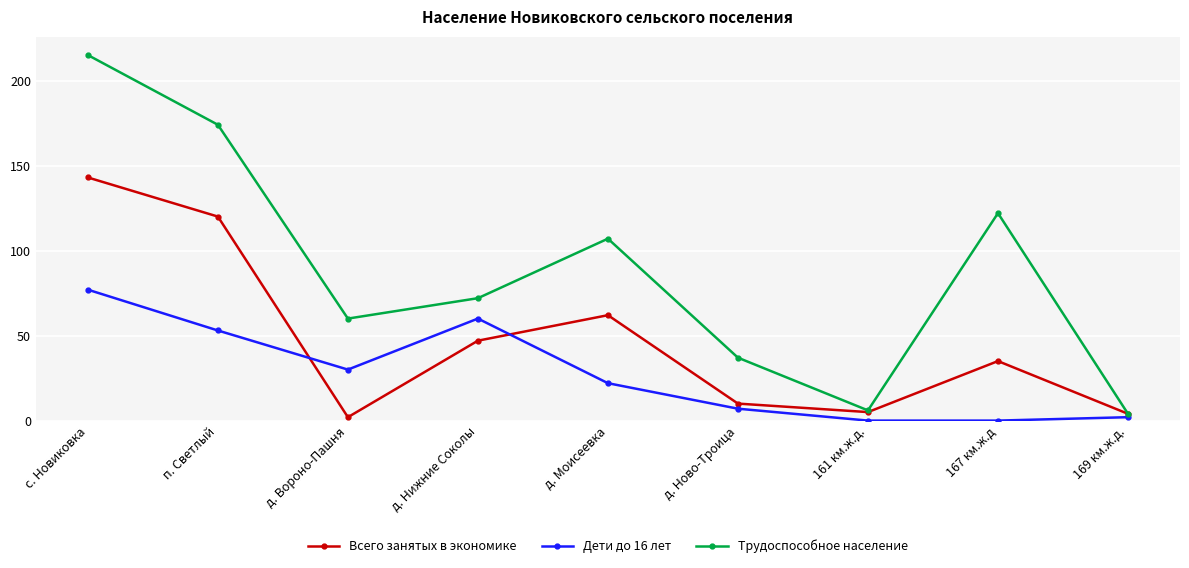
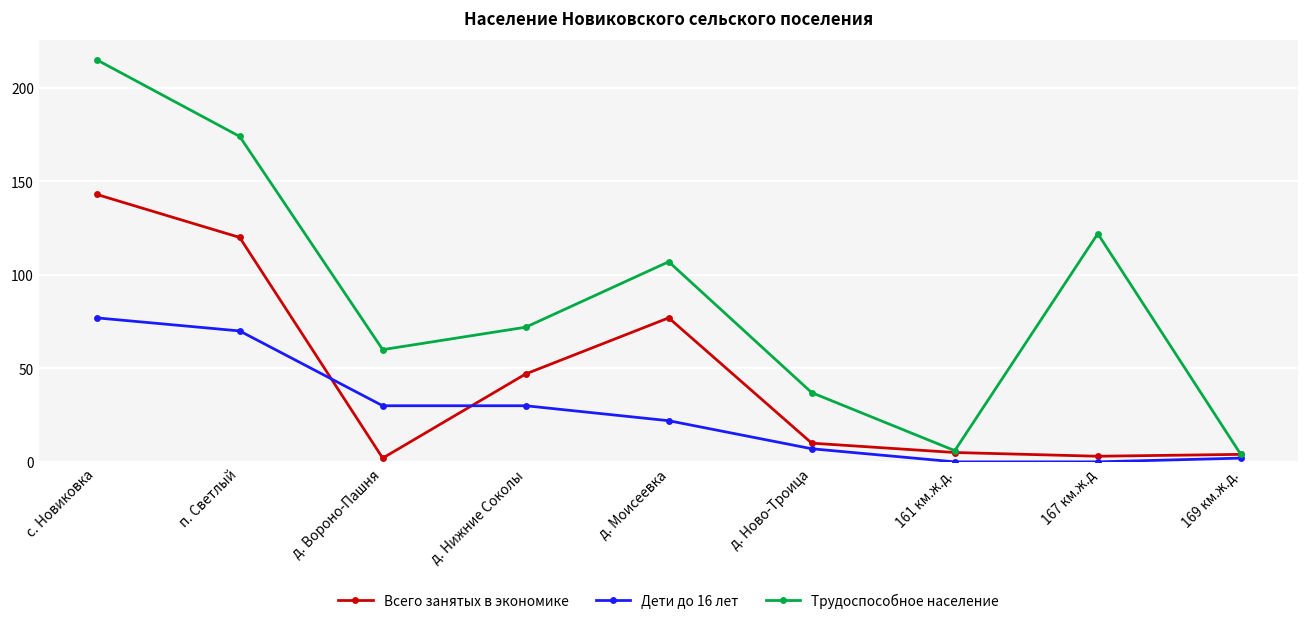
  {
    "Всего занятых в экономике": {
      "с. Новиковка": 143,
      "п. Светлый": 120,
      "д. Вороно-Пашня": 2,
      "д. Нижние Соколы": 47,
-     "д. Моисеевка": 62,
+     "д. Моисеевка": 77,
      "д. Ново-Троица": 10,
-     "167 км.ж.д": 35
+     "167 км.ж.д": 3
    },
    "Дети до 16 лет": {
      "с. Новиковка": 77,
-     "п. Светлый": 53,
+     "п. Светлый": 70,
      "д. Вороно-Пашня": 30,
-     "д. Нижние Соколы": 60,
+     "д. Нижние Соколы": 30,
      "д. Моисеевка": 22,
      "д. Ново-Троица": 7,
      "161 км.ж.д.": 0,
      "167 км.ж.д": 0,
      "169 км.ж.д.": 2
    },
    "Трудоспособное население": {
      "с. Новиковка": 215,
      "п. Светлый": 174,
      "д. Вороно-Пашня": 60,
      "д. Нижние Соколы": 72,
      "д. Моисеевка": 107,
      "д. Ново-Троица": 37,
      "167 км.ж.д": 122
    }
  }
